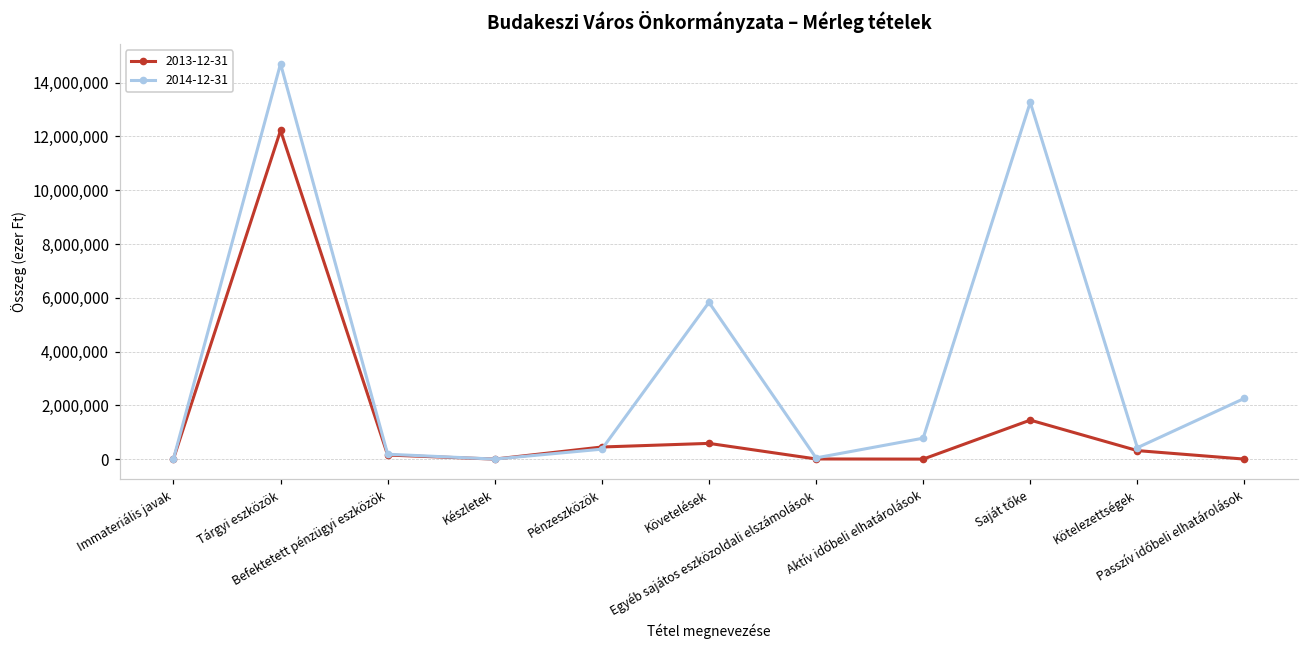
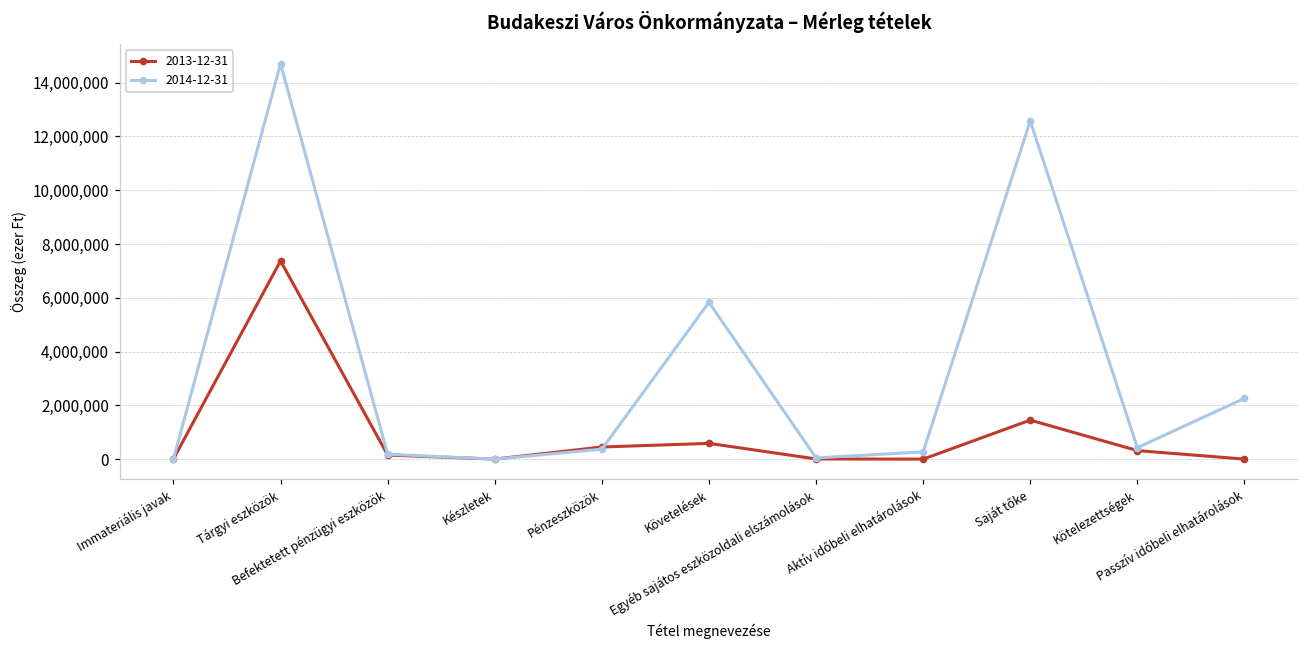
  {
    "2013-12-31": {
-     "Tárgyi eszközök": "12,200,000",
+     "Tárgyi eszközök": "7,400,000",
      "Követelések": "600,000",
      "Aktív időbeli elhatárolások": "0",
      "Saját tőke": "1,500,000",
      "Kötelezettségek": "300,000",
      "Passzív időbeli elhatárolások": "0"
    },
    "2014-12-31": {
      "Tárgyi eszközök": "14,700,000",
      "Követelések": "5,800,000",
-     "Aktív időbeli elhatárolások": "800,000",
-     "Saját tőke": "13,300,000",
+     "Aktív időbeli elhatárolások": "300,000",
+     "Saját tőke": "12,600,000",
      "Kötelezettségek": "400,000",
      "Passzív időbeli elhatárolások": "2,300,000"
    }
  }
